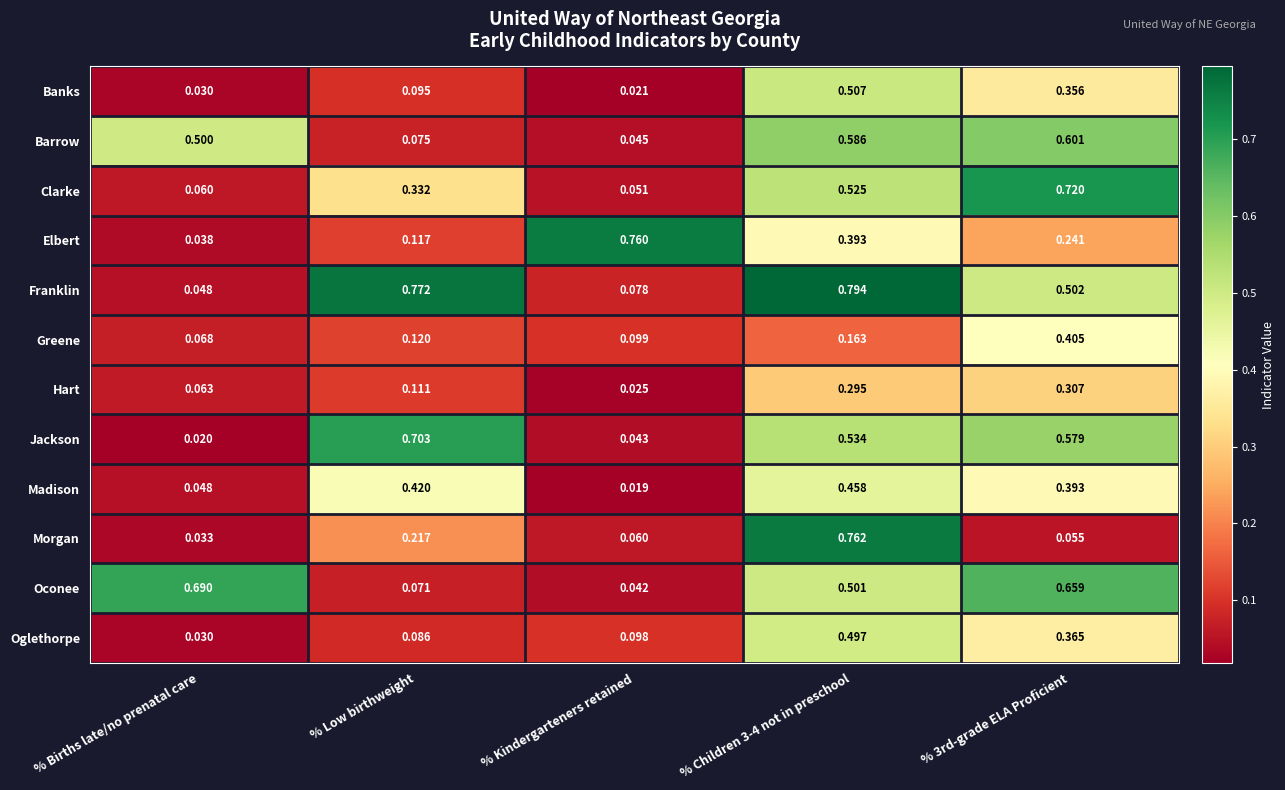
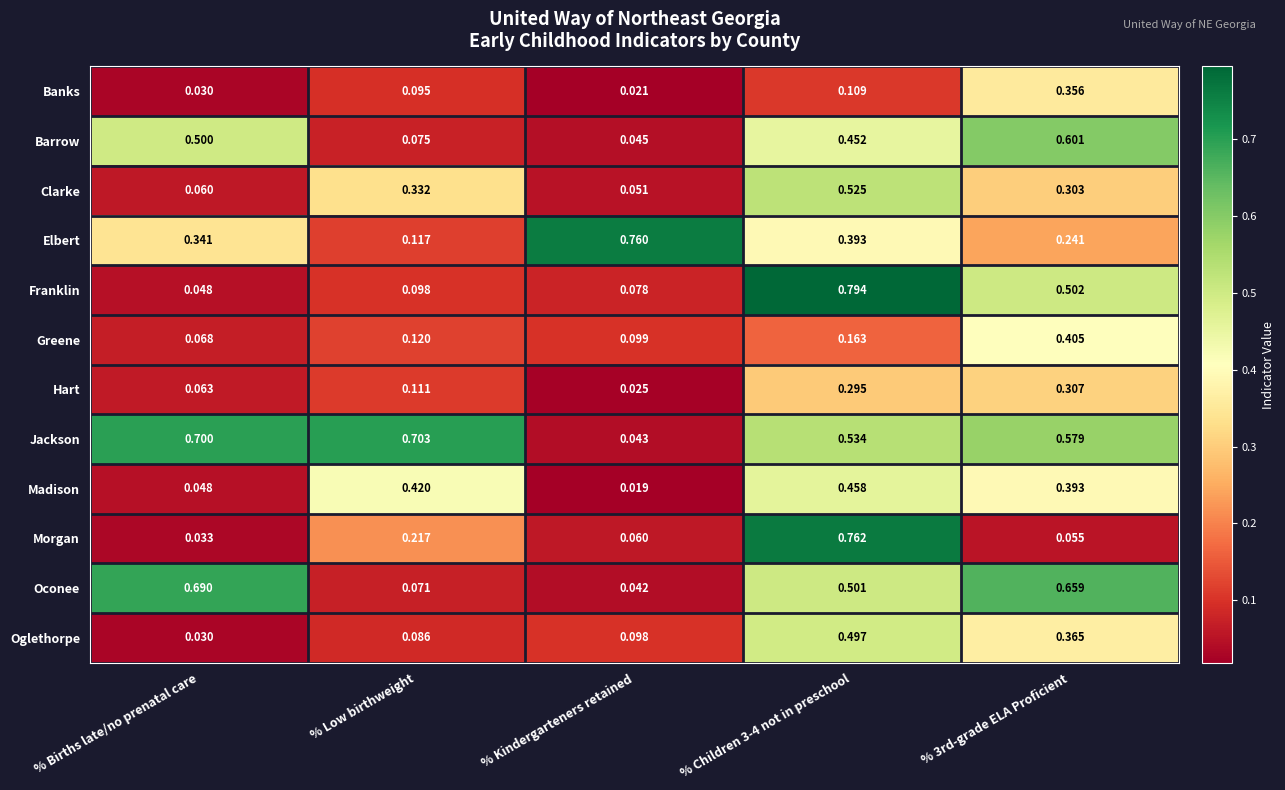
  {
    "Banks": {
      "% Births late/no prenatal care": 0.030,
      "% Low birthweight": 0.095,
      "% Kindergarteners retained": 0.021,
-     "% Children 3-4 not in preschool": 0.507,
+     "% Children 3-4 not in preschool": 0.109,
      "% 3rd-grade ELA Proficient": 0.356
    },
    "Barrow": {
      "% Births late/no prenatal care": 0.500,
      "% Low birthweight": 0.075,
      "% Kindergarteners retained": 0.045,
-     "% Children 3-4 not in preschool": 0.586,
+     "% Children 3-4 not in preschool": 0.452,
      "% 3rd-grade ELA Proficient": 0.601
    },
    "Clarke": {
      "% Births late/no prenatal care": 0.060,
      "% Low birthweight": 0.332,
      "% Kindergarteners retained": 0.051,
      "% Children 3-4 not in preschool": 0.525,
-     "% 3rd-grade ELA Proficient": 0.720
+     "% 3rd-grade ELA Proficient": 0.303
    },
    "Elbert": {
-     "% Births late/no prenatal care": 0.038,
+     "% Births late/no prenatal care": 0.341,
      "% Low birthweight": 0.117,
      "% Kindergarteners retained": 0.760,
      "% Children 3-4 not in preschool": 0.393,
      "% 3rd-grade ELA Proficient": 0.241
    },
    "Franklin": {
      "% Births late/no prenatal care": 0.048,
-     "% Low birthweight": 0.772,
+     "% Low birthweight": 0.098,
      "% Kindergarteners retained": 0.078,
      "% Children 3-4 not in preschool": 0.794,
      "% 3rd-grade ELA Proficient": 0.502
    },
    "Greene": {
      "% Births late/no prenatal care": 0.068,
      "% Low birthweight": 0.120,
      "% Kindergarteners retained": 0.099,
      "% Children 3-4 not in preschool": 0.163,
      "% 3rd-grade ELA Proficient": 0.405
    },
    "Hart": {
      "% Births late/no prenatal care": 0.063,
      "% Low birthweight": 0.111,
      "% Kindergarteners retained": 0.025,
      "% Children 3-4 not in preschool": 0.295,
      "% 3rd-grade ELA Proficient": 0.307
    },
    "Jackson": {
-     "% Births late/no prenatal care": 0.020,
+     "% Births late/no prenatal care": 0.700,
      "% Low birthweight": 0.703,
      "% Kindergarteners retained": 0.043,
      "% Children 3-4 not in preschool": 0.534,
      "% 3rd-grade ELA Proficient": 0.579
    },
    "Madison": {
      "% Births late/no prenatal care": 0.048,
      "% Low birthweight": 0.420,
      "% Kindergarteners retained": 0.019,
      "% Children 3-4 not in preschool": 0.458,
      "% 3rd-grade ELA Proficient": 0.393
    },
    "Morgan": {
      "% Births late/no prenatal care": 0.033,
      "% Low birthweight": 0.217,
      "% Kindergarteners retained": 0.060,
      "% Children 3-4 not in preschool": 0.762,
      "% 3rd-grade ELA Proficient": 0.055
    },
    "Oconee": {
      "% Births late/no prenatal care": 0.690,
      "% Low birthweight": 0.071,
      "% Kindergarteners retained": 0.042,
      "% Children 3-4 not in preschool": 0.501,
      "% 3rd-grade ELA Proficient": 0.659
    },
    "Oglethorpe": {
      "% Births late/no prenatal care": 0.030,
      "% Low birthweight": 0.086,
      "% Kindergarteners retained": 0.098,
      "% Children 3-4 not in preschool": 0.497,
      "% 3rd-grade ELA Proficient": 0.365
    }
  }
